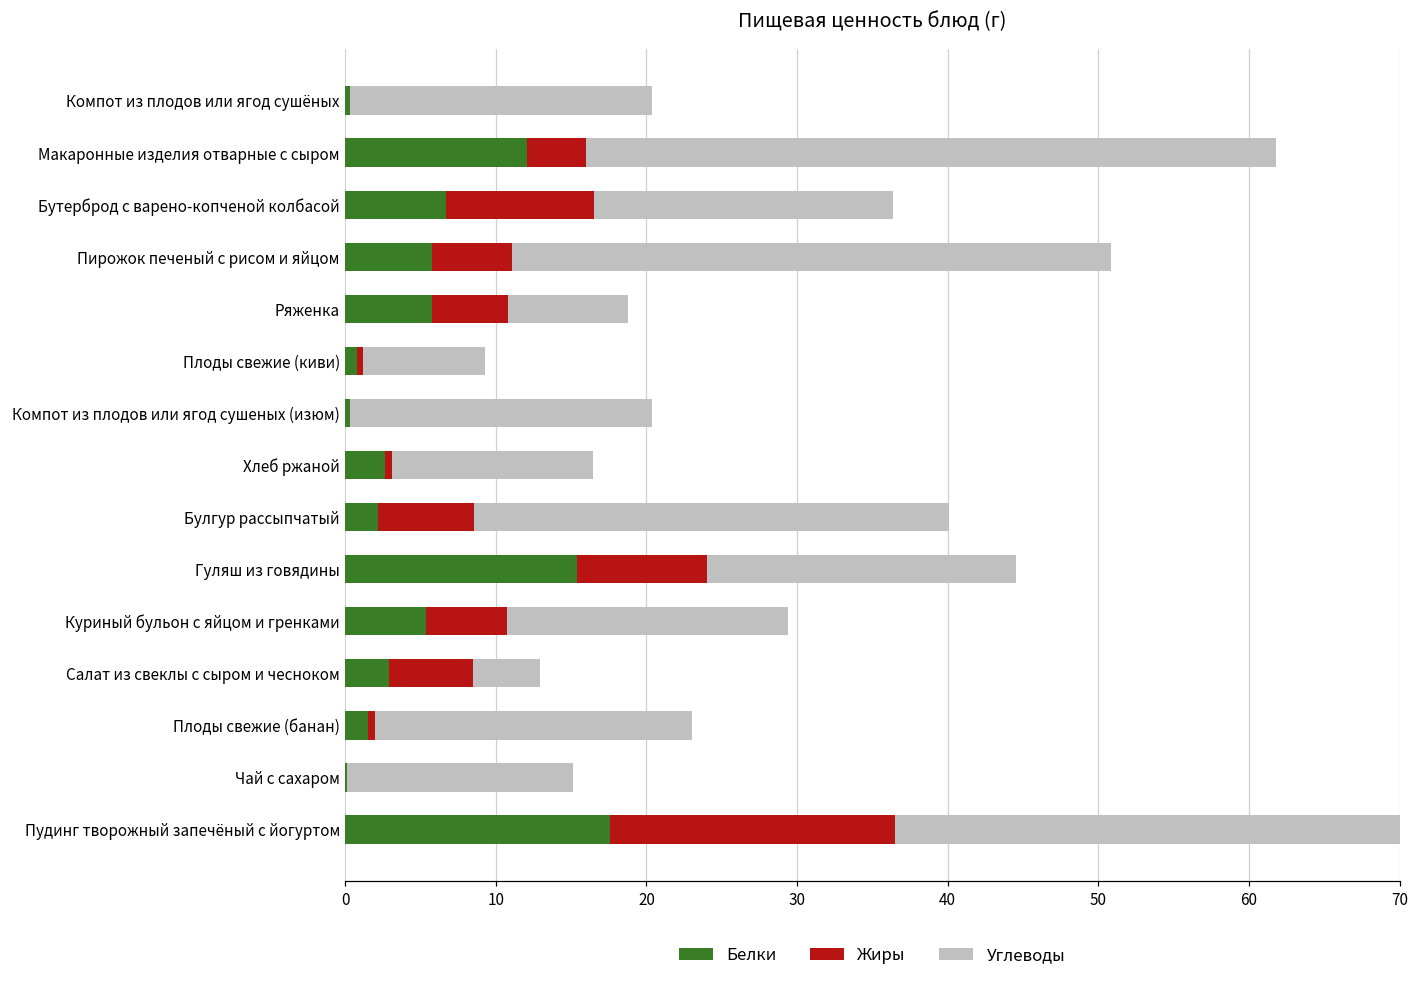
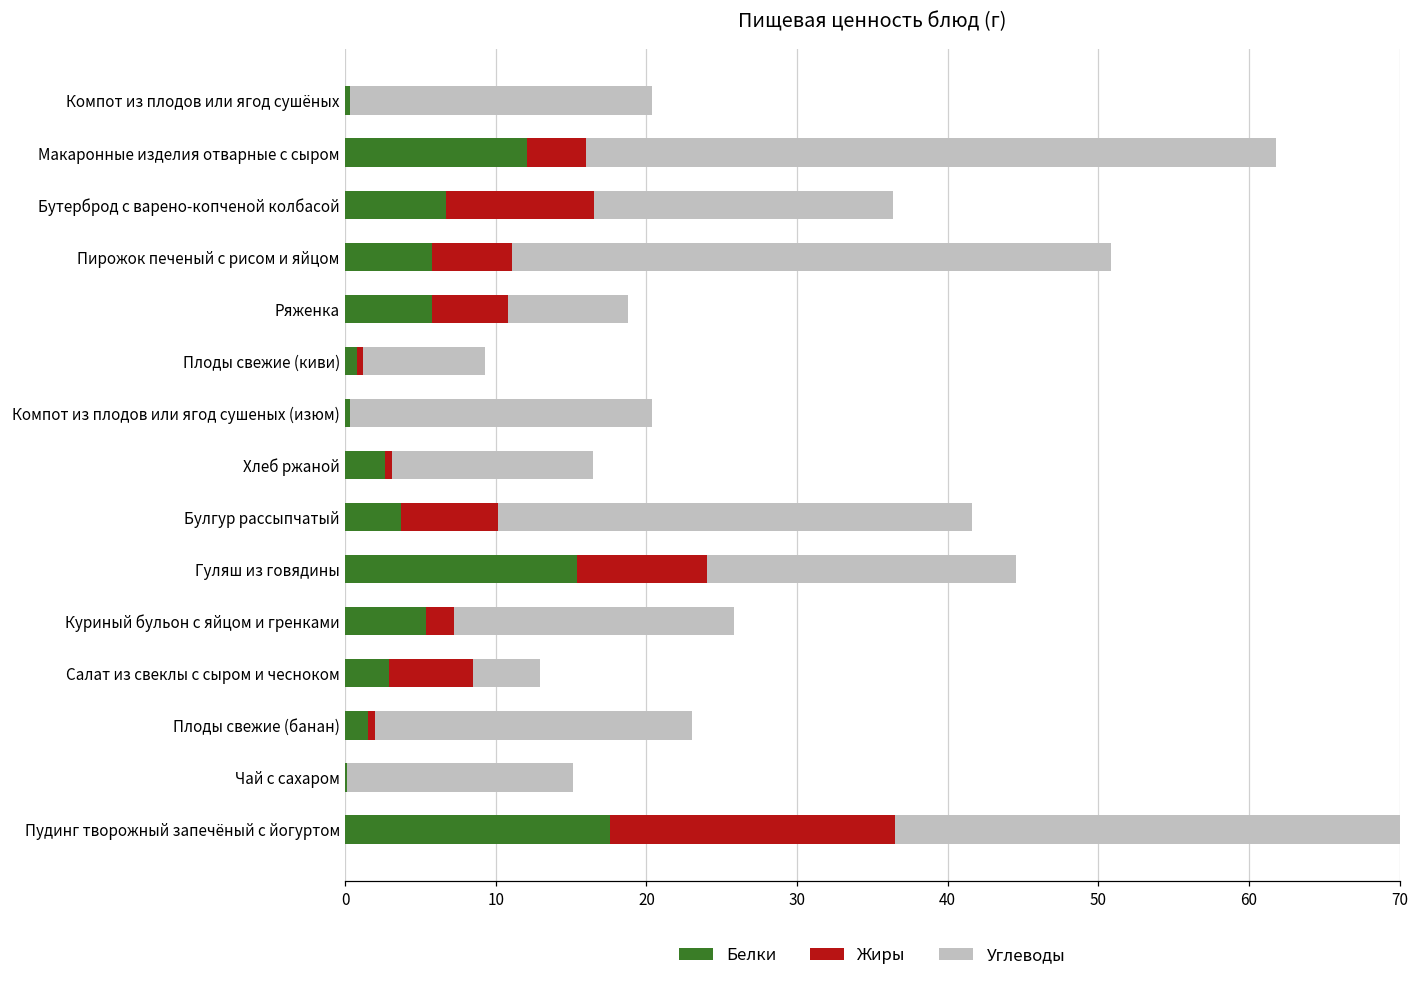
  {
    "Белки": {
      "Компот из плодов или ягод сушёных": 0.3,
      "Макаронные изделия отварные с сыром": 12.1,
      "Бутерброд с варено-копченой колбасой": 6.7,
      "Пирожок печеный с рисом и яйцом": 5.8,
      "Ряженка": 5.8,
      "Плоды свежие (киви)": 0.8,
      "Компот из плодов или ягод сушеных (изюм)": 0.3,
      "Хлеб ржаной": 2.6,
-     "Булгур рассыпчатый": 2.2,
+     "Булгур рассыпчатый": 3.7,
      "Гуляш из говядины": 15.4,
      "Куриный бульон с яйцом и гренками": 5.4,
      "Салат из свеклы с сыром и чесноком": 2.9,
      "Плоды свежие (банан)": 1.5,
      "Пудинг творожный запечёный с йогуртом": 17.6
    },
    "Жиры": {
      "Компот из плодов или ягод сушёных": 0.0,
      "Макаронные изделия отварные с сыром": 3.9,
      "Бутерброд с варено-копченой колбасой": 9.8,
      "Пирожок печеный с рисом и яйцом": 5.3,
      "Ряженка": 5.0,
      "Плоды свежие (киви)": 0.4,
      "Компот из плодов или ягод сушеных (изюм)": 0.0,
      "Хлеб ржаной": 0.5,
      "Булгур рассыпчатый": 6.4,
      "Гуляш из говядины": 8.6,
-     "Куриный бульон с яйцом и гренками": 5.4,
+     "Куриный бульон с яйцом и гренками": 1.9,
      "Салат из свеклы с сыром и чесноком": 5.6,
      "Плоды свежие (банан)": 0.5,
      "Чай с сахаром": 0.0,
      "Пудинг творожный запечёный с йогуртом": 18.9
    },
    "Углеводы": {
      "Компот из плодов или ягод сушёных": 20.1,
      "Макаронные изделия отварные с сыром": 45.8,
      "Бутерброд с варено-копченой колбасой": 19.8,
      "Пирожок печеный с рисом и яйцом": 39.8,
      "Ряженка": 8.0,
      "Плоды свежие (киви)": 8.1,
      "Компот из плодов или ягод сушеных (изюм)": 20.1,
      "Хлеб ржаной": 13.4,
      "Булгур рассыпчатый": 31.5,
      "Гуляш из говядины": 20.5,
      "Куриный бульон с яйцом и гренками": 18.6,
      "Салат из свеклы с сыром и чесноком": 4.4,
      "Плоды свежие (банан)": 21.0,
      "Чай с сахаром": 15.0
    }
  }
